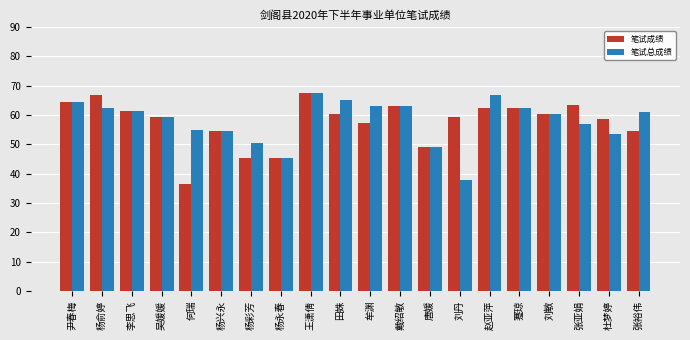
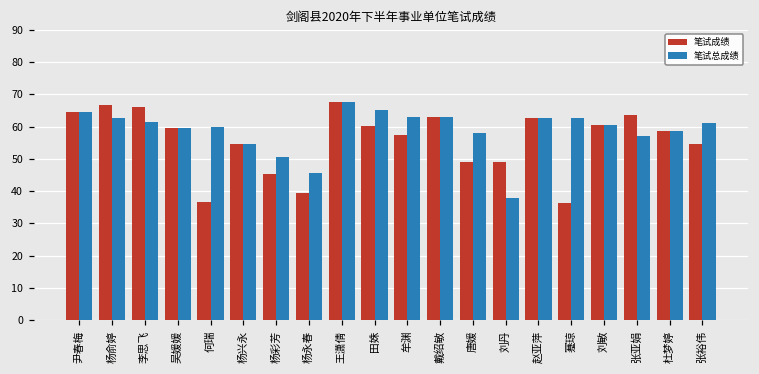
  {
    "笔试成绩": {
      "尹春梅": 65,
      "杨俞婷": 67,
-     "李思飞": 62,
+     "李思飞": 66,
      "吴媛媛": 60,
      "何瑞": 37,
      "杨兴永": 55,
      "杨彩芳": 45,
-     "杨永春": 46,
+     "杨永春": 39,
      "王潇倩": 68,
      "田姝": 60,
      "牟渊": 57,
      "戴绍敏": 63,
      "唐媛": 49,
-     "刘丹": 60,
+     "刘丹": 49,
      "赵亚萍": 63,
-     "蹇琼": 63,
+     "蹇琼": 36,
      "刘敏": 61,
      "张亚娟": 64,
      "杜梦婷": 59,
      "张裕伟": 55
    },
    "笔试总成绩": {
      "尹春梅": 65,
      "杨俞婷": 63,
      "李思飞": 62,
      "吴媛媛": 60,
-     "何瑞": 55,
+     "何瑞": 60,
      "杨兴永": 55,
      "杨彩芳": 51,
      "杨永春": 46,
      "王潇倩": 68,
      "田姝": 65,
      "牟渊": 63,
      "戴绍敏": 63,
-     "唐媛": 49,
+     "唐媛": 58,
      "刘丹": 38,
-     "赵亚萍": 67,
+     "赵亚萍": 63,
      "蹇琼": 63,
      "刘敏": 61,
      "张亚娟": 57,
-     "杜梦婷": 53,
+     "杜梦婷": 59,
      "张裕伟": 61
    }
  }
